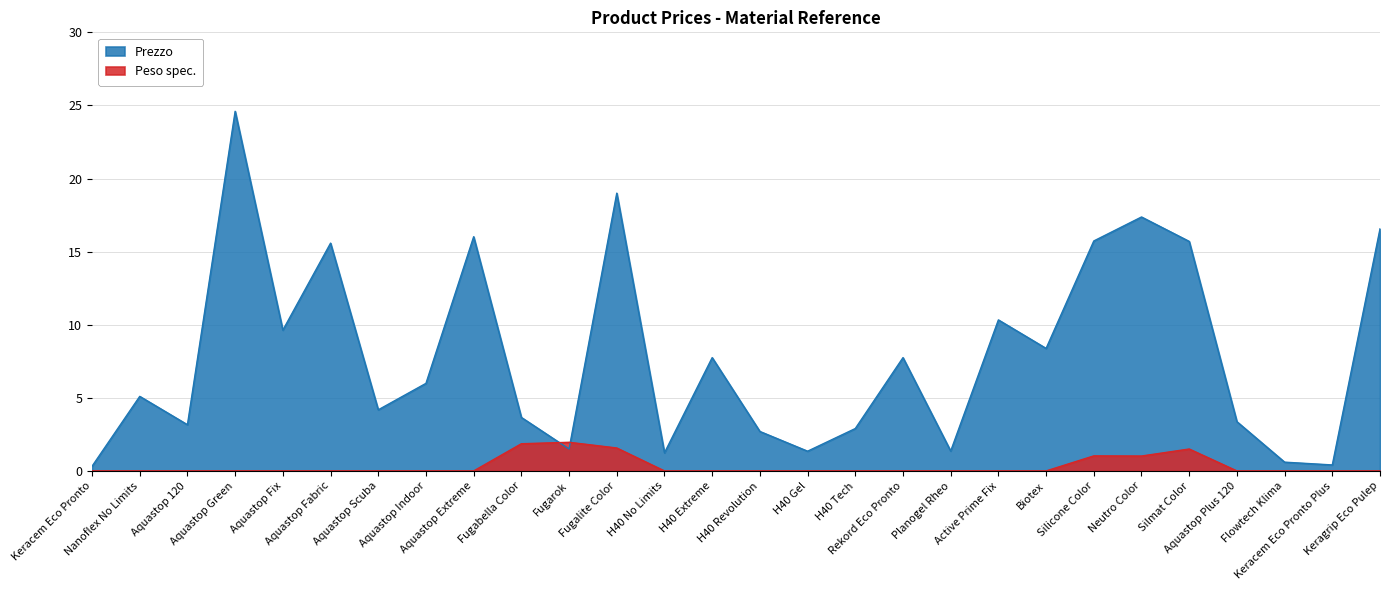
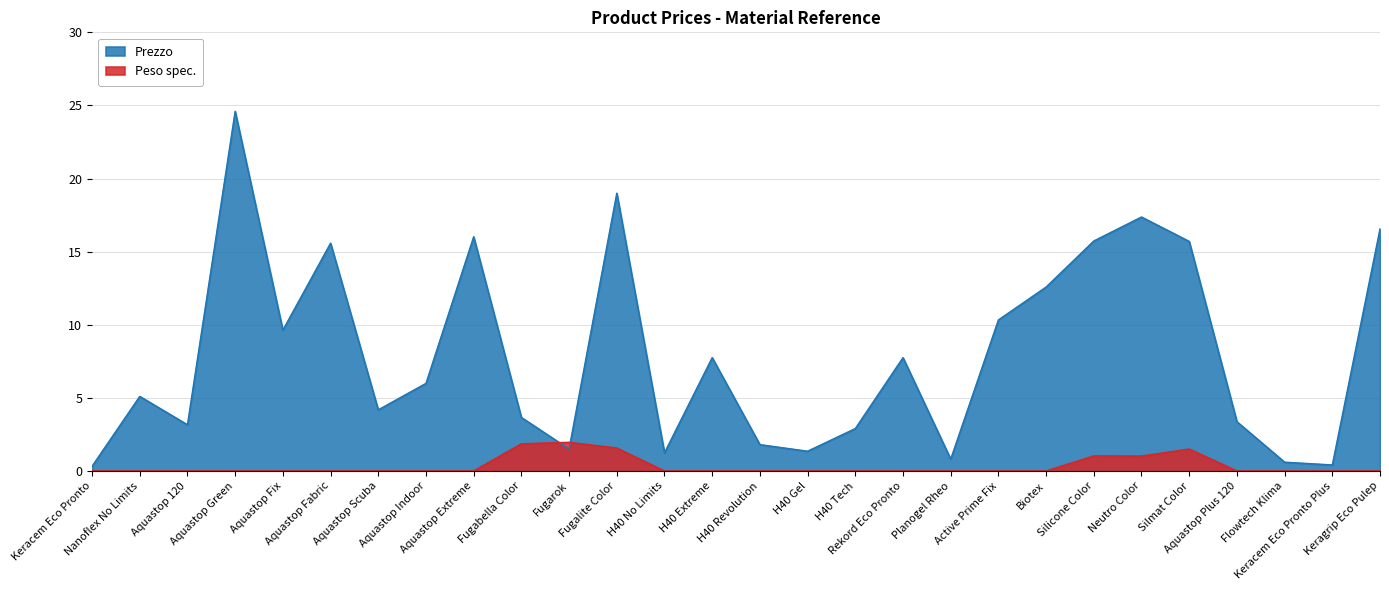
  {
    "Prezzo": {
      "Keracem Eco Pronto": 0.3,
      "Nanoflex No Limits": 5.1,
      "Aquastop 120": 3.2,
      "Aquastop Green": 24.6,
      "Aquastop Fix": 9.6,
      "Aquastop Fabric": 15.6,
      "Aquastop Scuba": 4.2,
      "Aquastop Indoor": 6.0,
      "Aquastop Extreme": 16.0,
      "Fugabella Color": 3.7,
      "Fugarok": 1.5,
      "Fugalite Color": 19.0,
      "H40 No Limits": 1.2,
      "H40 Extreme": 7.8,
-     "H40 Revolution": 2.7,
+     "H40 Revolution": 1.8,
      "H40 Gel": 1.4,
      "H40 Tech": 2.9,
      "Rekord Eco Pronto": 7.8,
-     "Planogel Rheo": 1.4,
+     "Planogel Rheo": 0.8,
      "Active Prime Fix": 10.3,
-     "Biotex": 8.4,
+     "Biotex": 12.6,
      "Silicone Color": 15.7,
      "Neutro Color": 17.4,
      "Silmat Color": 15.7,
      "Aquastop Plus 120": 3.4,
      "Flowtech Klima": 0.6,
      "Keracem Eco Pronto Plus": 0.4,
      "Keragrip Eco Pulep": 16.6
    },
    "Peso spec.": {
      "Keracem Eco Pronto": 0.0,
      "Nanoflex No Limits": 0.0,
      "Aquastop 120": 0.0,
      "Aquastop Green": 0.0,
      "Aquastop Fix": 0.0,
      "Aquastop Fabric": 0.0,
      "Aquastop Scuba": 0.0,
      "Aquastop Indoor": 0.0,
      "Aquastop Extreme": 0.0,
      "Fugabella Color": 1.9,
      "Fugarok": 2.0,
      "Fugalite Color": 1.6,
      "H40 No Limits": 0.0,
      "H40 Extreme": 0.0,
      "H40 Revolution": 0.0,
      "H40 Gel": 0.0,
      "H40 Tech": 0.0,
      "Rekord Eco Pronto": 0.0,
      "Planogel Rheo": 0.0,
      "Active Prime Fix": 0.0,
      "Biotex": 0.0,
      "Silicone Color": 1.0,
      "Neutro Color": 1.0,
      "Silmat Color": 1.5,
      "Aquastop Plus 120": 0.0,
      "Flowtech Klima": 0.0,
      "Keracem Eco Pronto Plus": 0.0,
      "Keragrip Eco Pulep": 0.0
    }
  }
